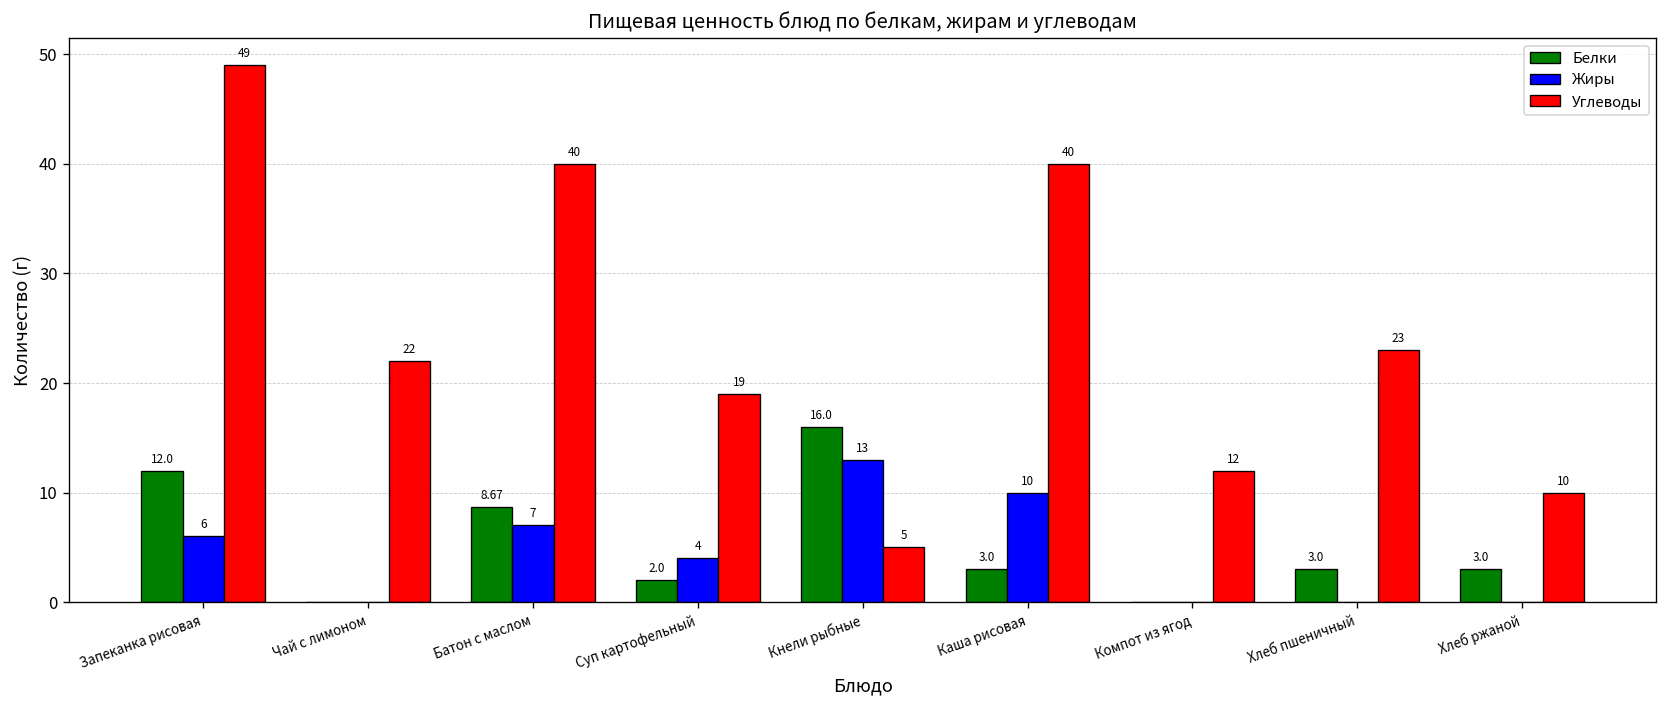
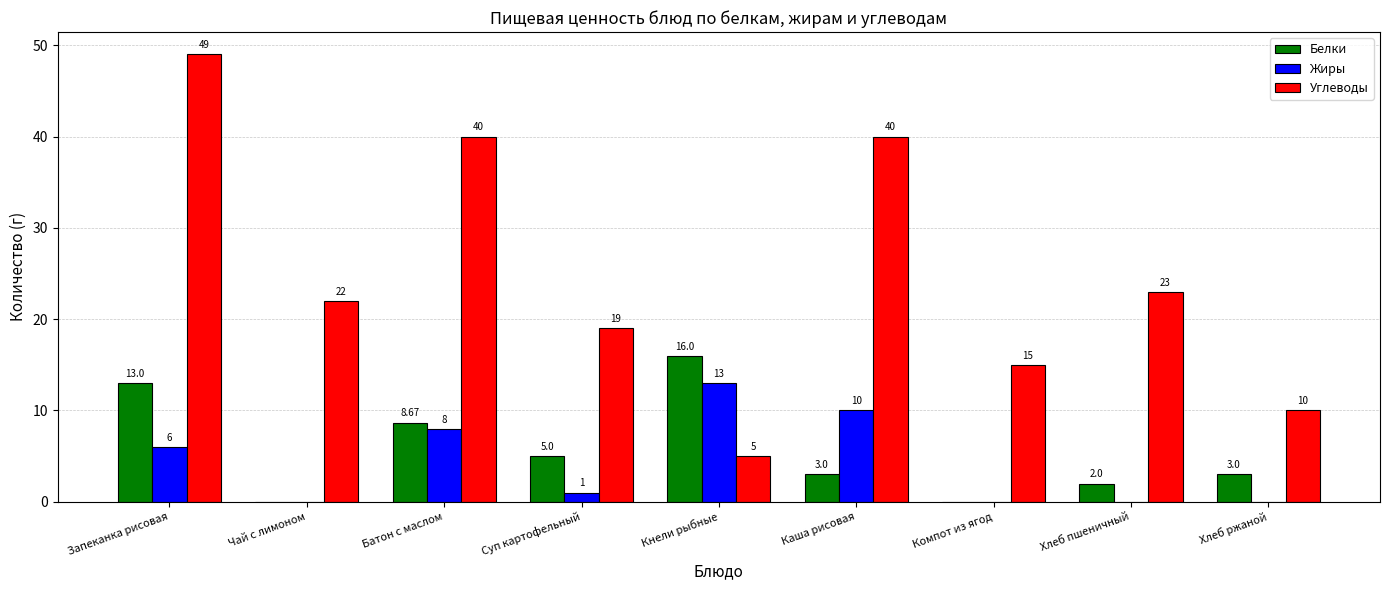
  {
    "Белки": {
-     "Запеканка рисовая": 12.0,
+     "Запеканка рисовая": 13.0,
      "Батон с маслом": 8.67,
-     "Суп картофельный": 2.0,
+     "Суп картофельный": 5.0,
      "Кнели рыбные": 16.0,
      "Каша рисовая": 3.0,
-     "Хлеб пшеничный": 3.0,
+     "Хлеб пшеничный": 2.0,
      "Хлеб ржаной": 3.0
    },
    "Жиры": {
      "Запеканка рисовая": 6,
-     "Батон с маслом": 7,
-     "Суп картофельный": 4,
+     "Батон с маслом": 8,
+     "Суп картофельный": 1,
      "Кнели рыбные": 13,
      "Каша рисовая": 10
    },
    "Углеводы": {
      "Запеканка рисовая": 49,
      "Чай с лимоном": 22,
      "Батон с маслом": 40,
      "Суп картофельный": 19,
      "Кнели рыбные": 5,
      "Каша рисовая": 40,
-     "Компот из ягод": 12,
+     "Компот из ягод": 15,
      "Хлеб пшеничный": 23,
      "Хлеб ржаной": 10
    }
  }
